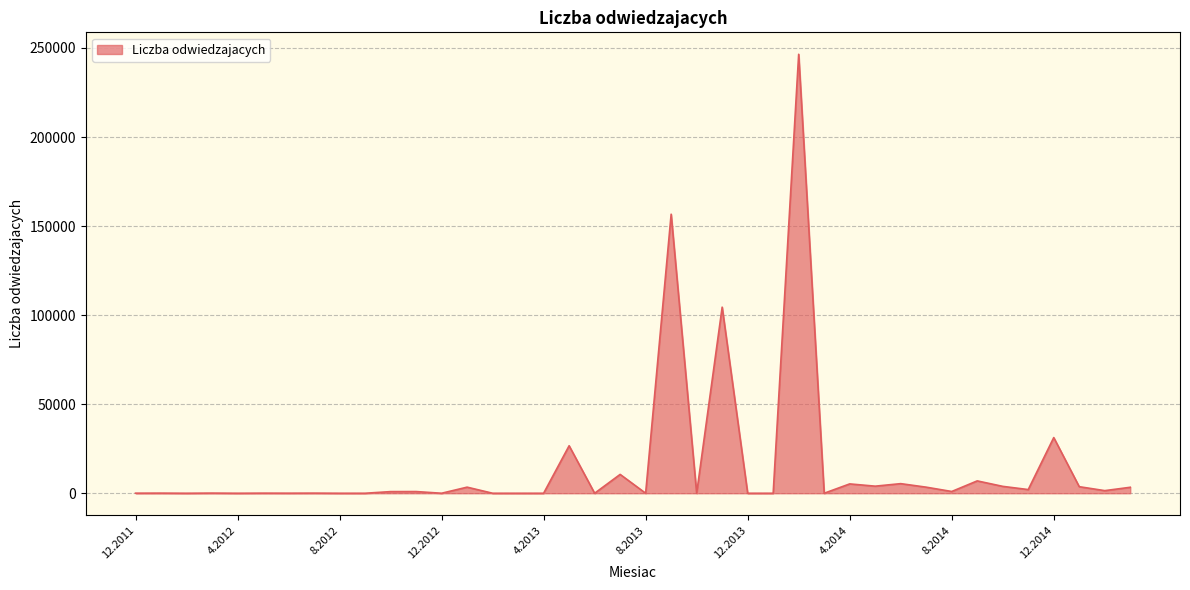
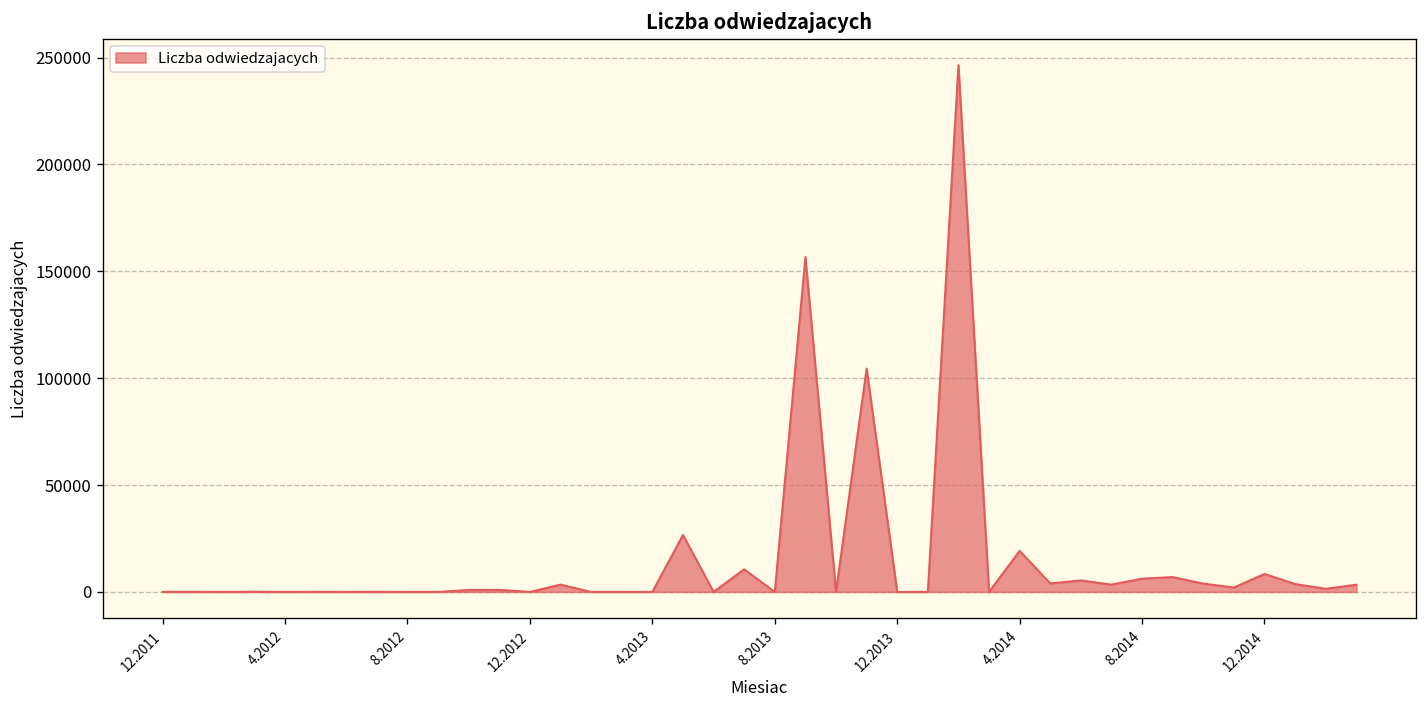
  {
    "12.2011": 0,
    "4.2012": 0,
    "8.2012": 0,
    "12.2012": 0,
    "4.2013": 0,
    "8.2013": 0,
    "12.2013": 0,
-   "4.2014": 5000,
-   "8.2014": 1000,
-   "12.2014": 31000
+   "4.2014": 19000,
+   "8.2014": 6000,
+   "12.2014": 8000
  }
